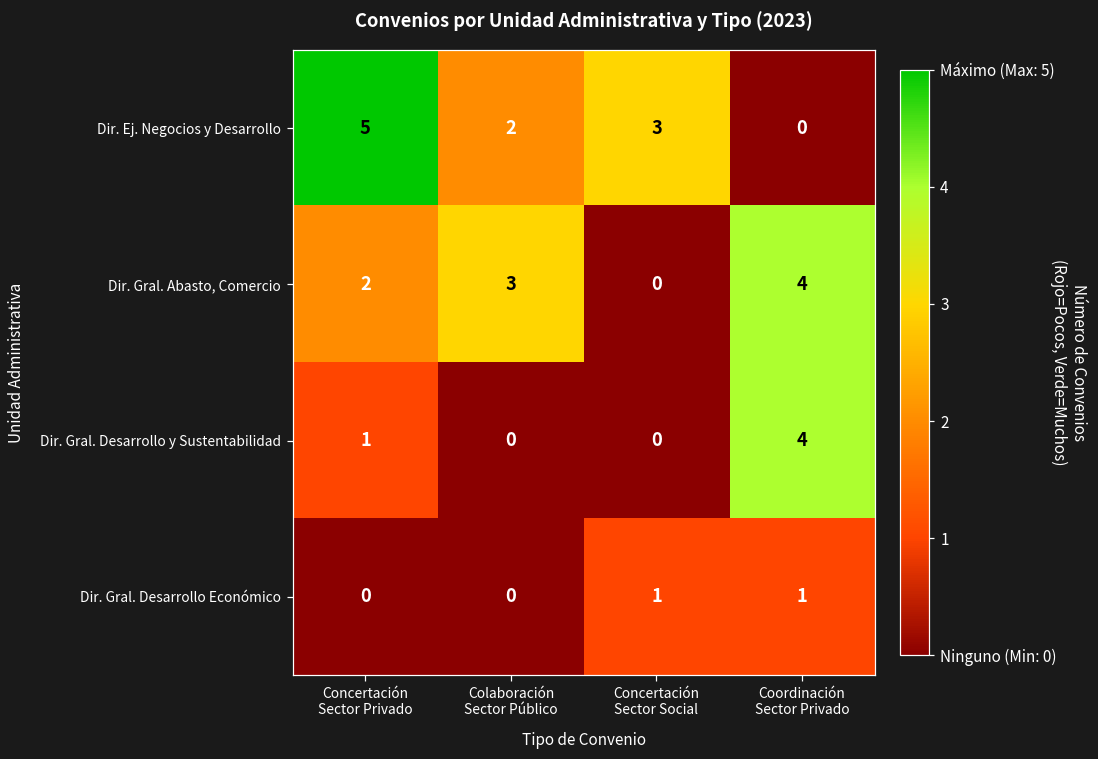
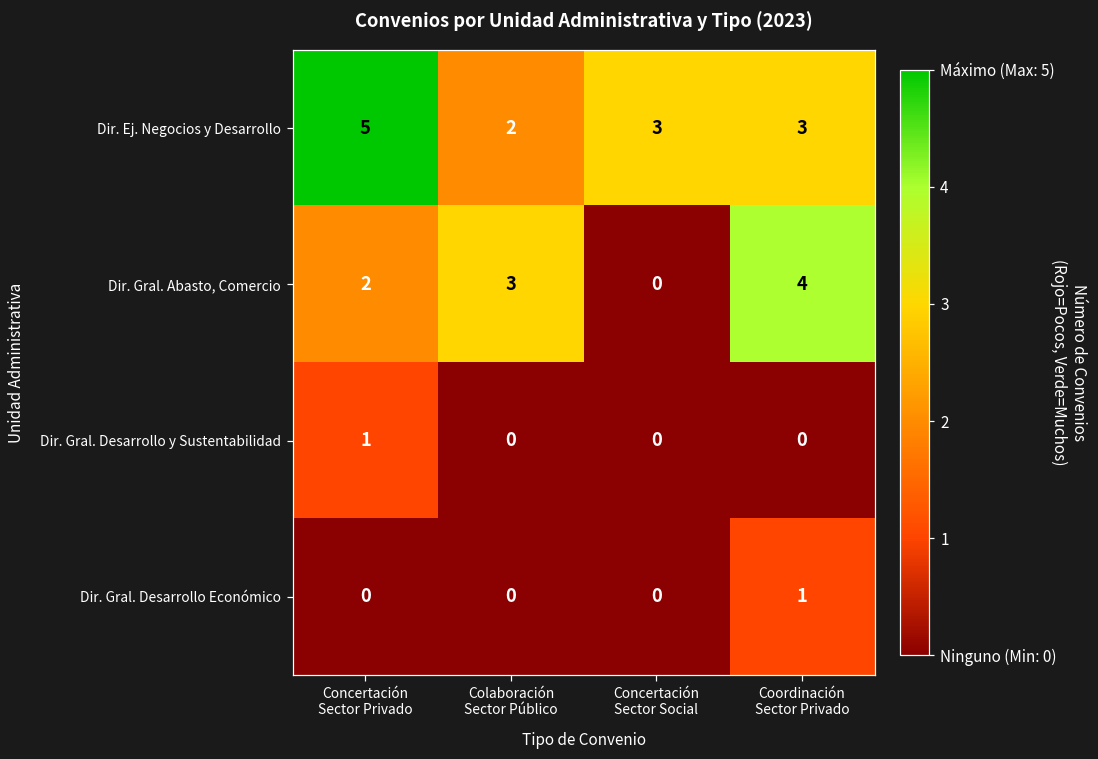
  {
    "Dir. Ej. Negocios y Desarrollo": {
      "Concertación Sector Privado": 5,
      "Colaboración Sector Público": 2,
      "Concertación Sector Social": 3,
-     "Coordinación Sector Privado": 0
+     "Coordinación Sector Privado": 3
    },
    "Dir. Gral. Abasto, Comercio": {
      "Concertación Sector Privado": 2,
      "Colaboración Sector Público": 3,
      "Concertación Sector Social": 0,
      "Coordinación Sector Privado": 4
    },
    "Dir. Gral. Desarrollo y Sustentabilidad": {
      "Concertación Sector Privado": 1,
      "Colaboración Sector Público": 0,
      "Concertación Sector Social": 0,
-     "Coordinación Sector Privado": 4
+     "Coordinación Sector Privado": 0
    },
    "Dir. Gral. Desarrollo Económico": {
      "Concertación Sector Privado": 0,
      "Colaboración Sector Público": 0,
-     "Concertación Sector Social": 1,
+     "Concertación Sector Social": 0,
      "Coordinación Sector Privado": 1
    }
  }
